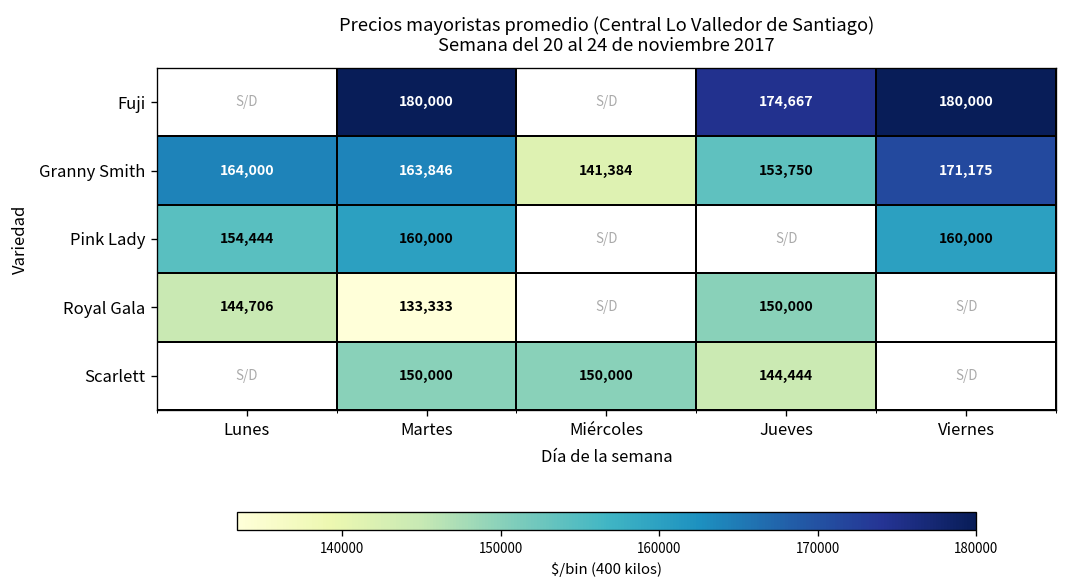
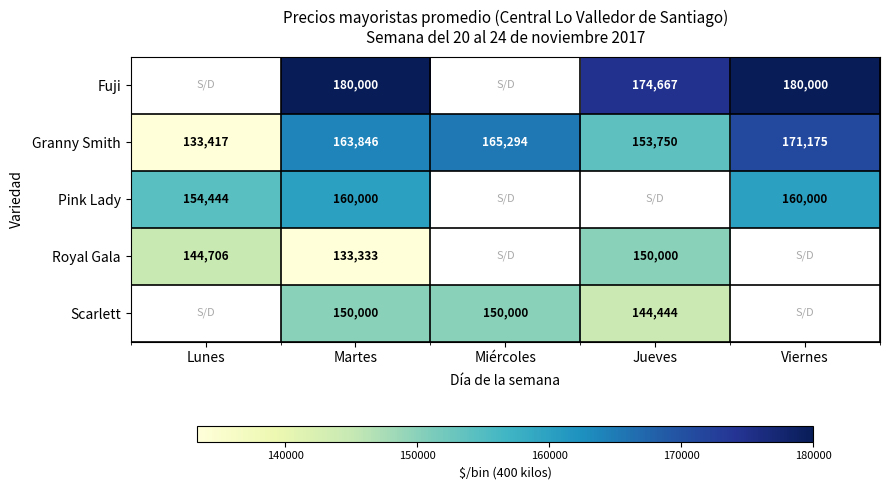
  {
    "Fuji": {
      "Martes": "180,000",
      "Jueves": "174,667",
      "Viernes": "180,000"
    },
    "Granny Smith": {
-     "Lunes": "164,000",
+     "Lunes": "133,417",
      "Martes": "163,846",
-     "Miércoles": "141,384",
+     "Miércoles": "165,294",
      "Jueves": "153,750",
      "Viernes": "171,175"
    },
    "Pink Lady": {
      "Lunes": "154,444",
      "Martes": "160,000",
      "Viernes": "160,000"
    },
    "Royal Gala": {
      "Lunes": "144,706",
      "Martes": "133,333",
      "Jueves": "150,000"
    },
    "Scarlett": {
      "Martes": "150,000",
      "Miércoles": "150,000",
      "Jueves": "144,444"
    }
  }
